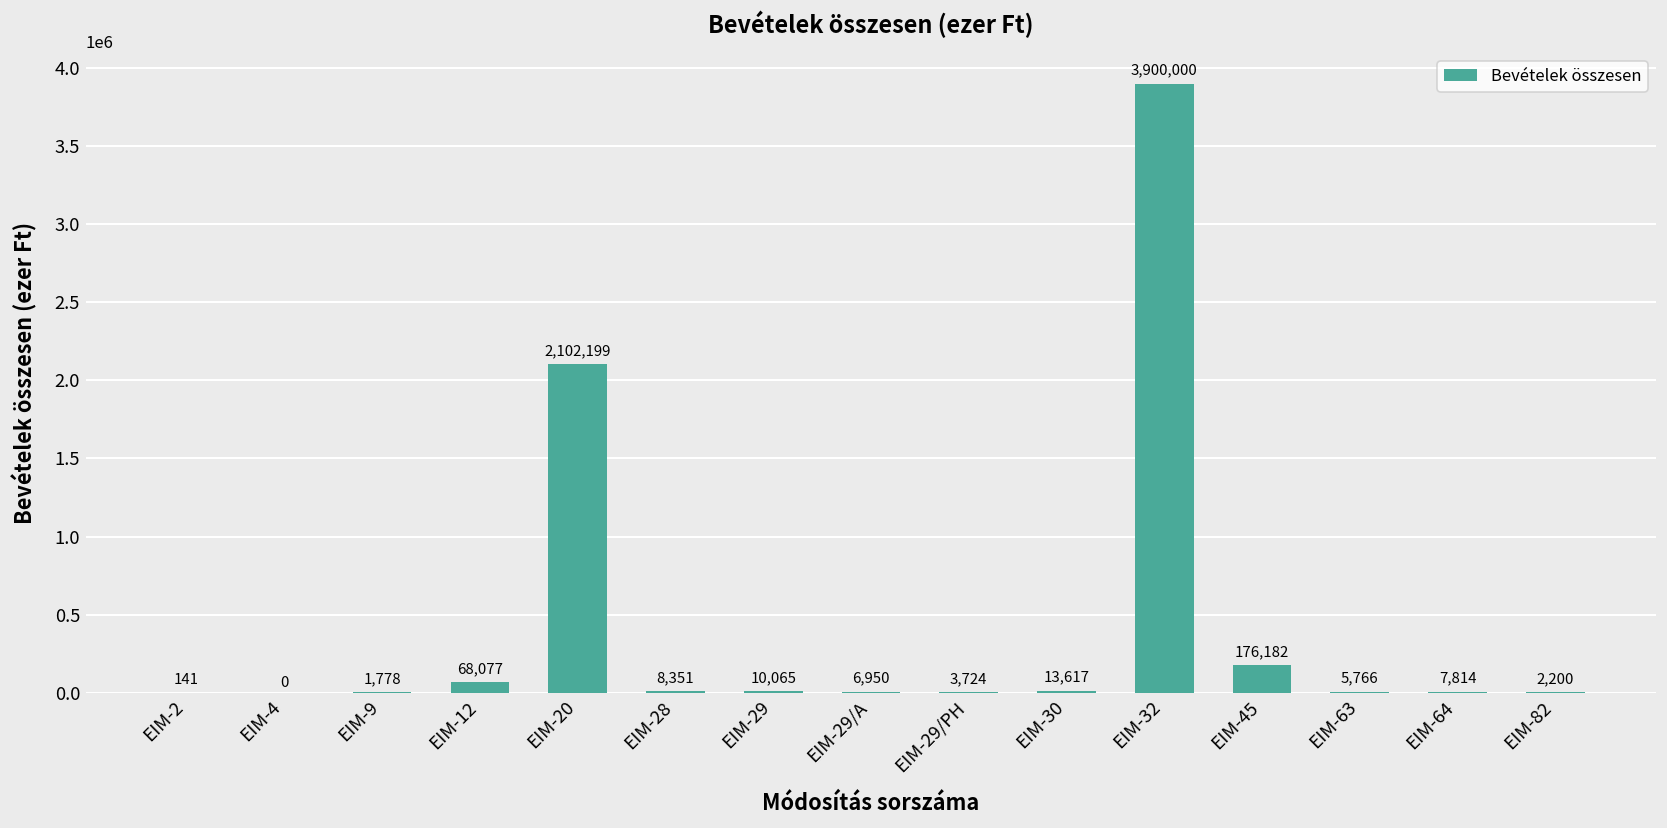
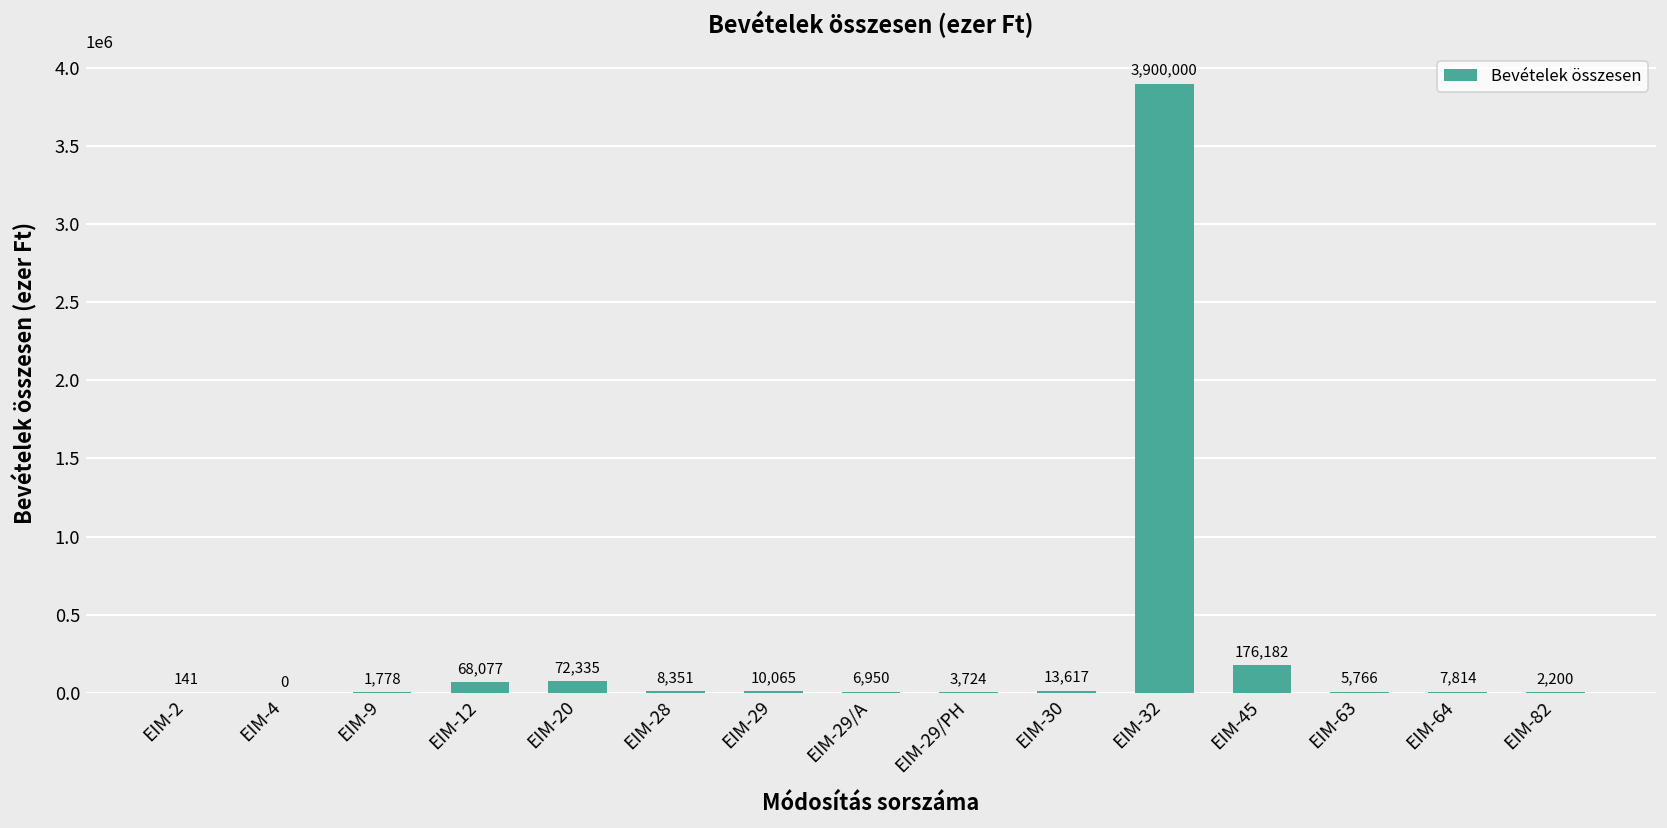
  {
    "EIM-2": "141",
    "EIM-4": "0",
    "EIM-9": "1,778",
    "EIM-12": "68,077",
-   "EIM-20": "2,102,199",
+   "EIM-20": "72,335",
    "EIM-28": "8,351",
    "EIM-29": "10,065",
    "EIM-29/A": "6,950",
    "EIM-29/PH": "3,724",
    "EIM-30": "13,617",
    "EIM-32": "3,900,000",
    "EIM-45": "176,182",
    "EIM-63": "5,766",
    "EIM-64": "7,814",
    "EIM-82": "2,200"
  }
